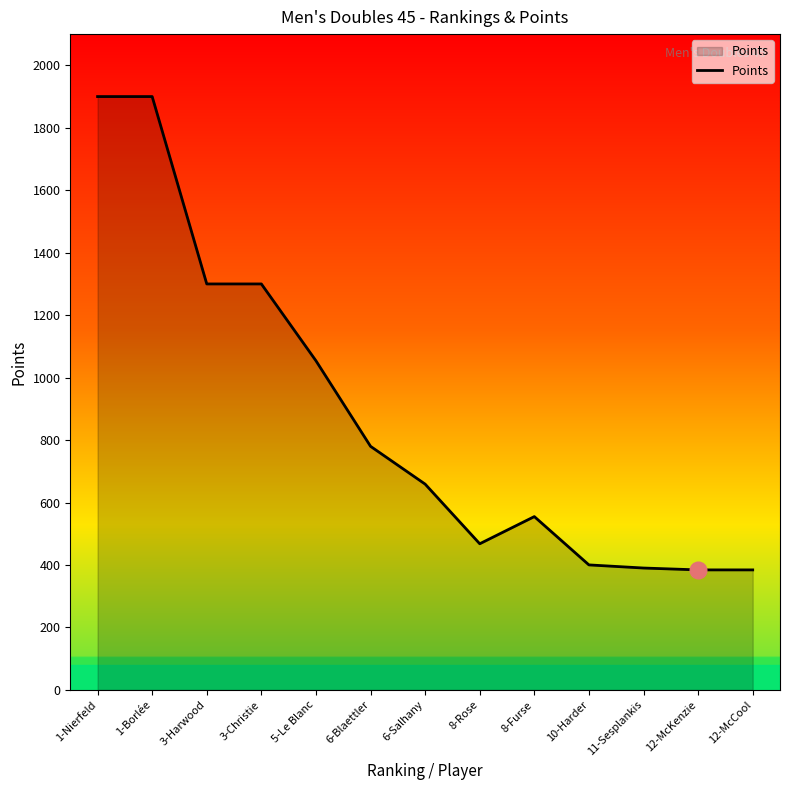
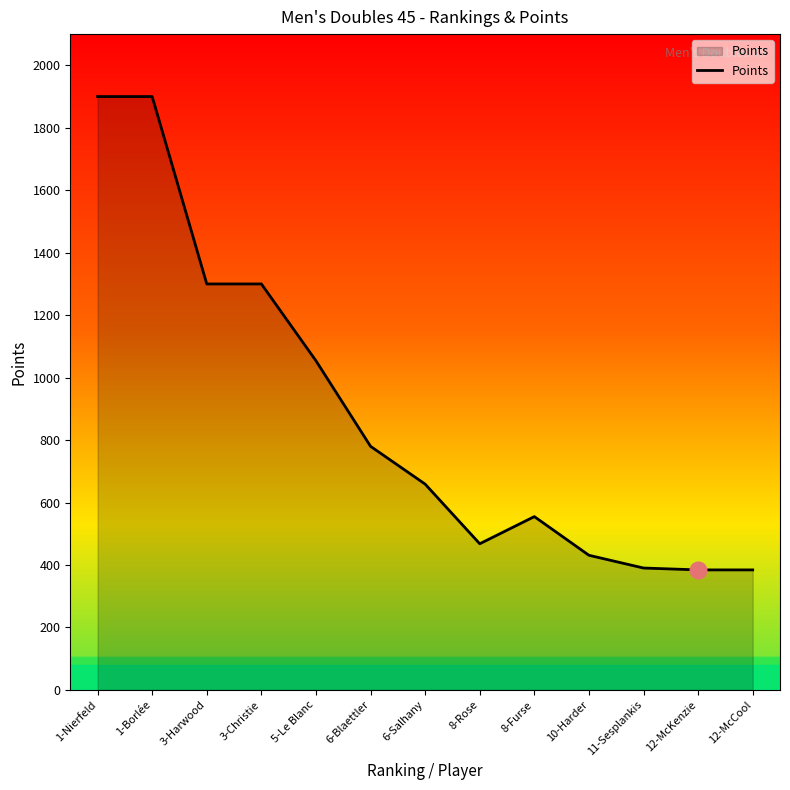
  {
    "Points": {
      "1-Nierfeld": 1900,
      "1-Borlée": 1900,
      "3-Harwood": 1300,
      "3-Christie": 1300,
      "5-Le Blanc": 1050,
      "6-Blaettler": 780,
      "6-Salhany": 660,
      "8-Rose": 470,
      "8-Furse": 560,
-     "10-Harder": 400,
+     "10-Harder": 430,
      "11-Sesplankis": 390,
      "12-McCool": 380
    }
  }
